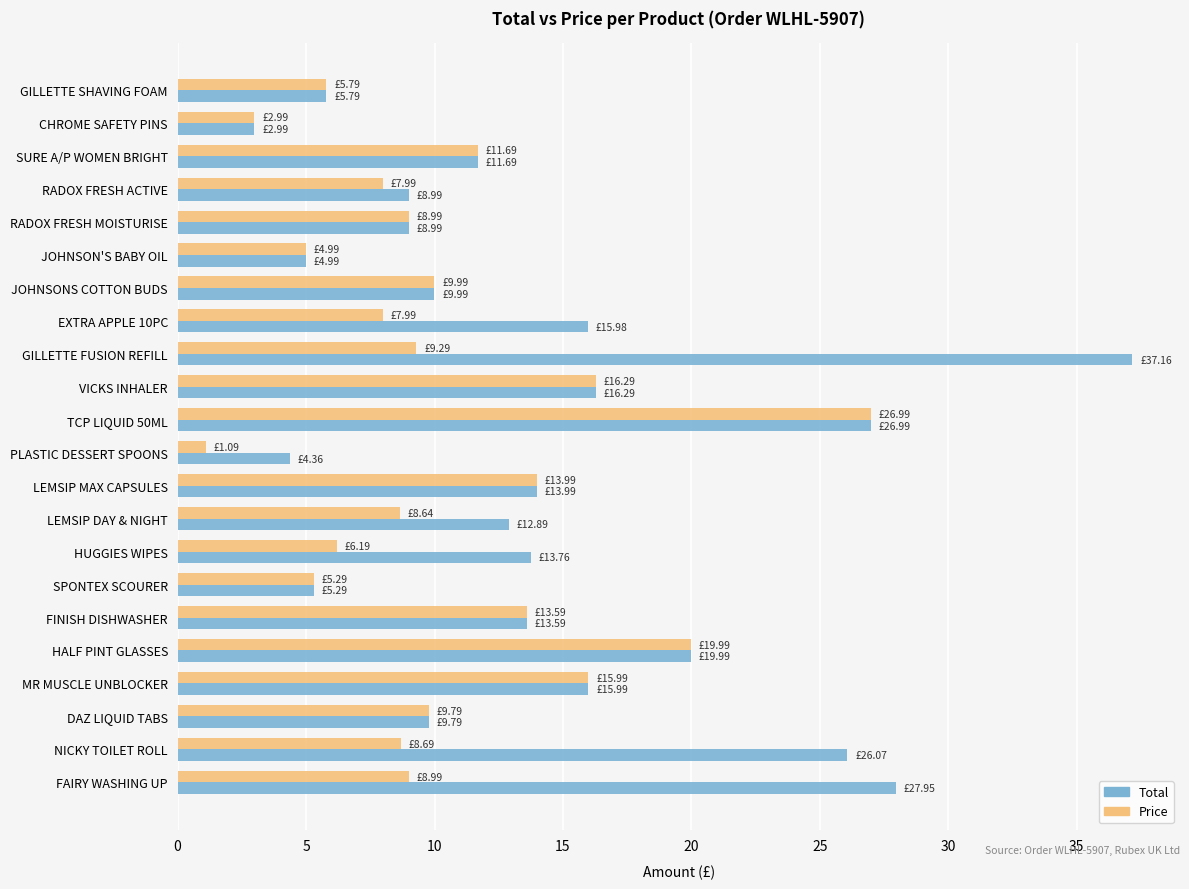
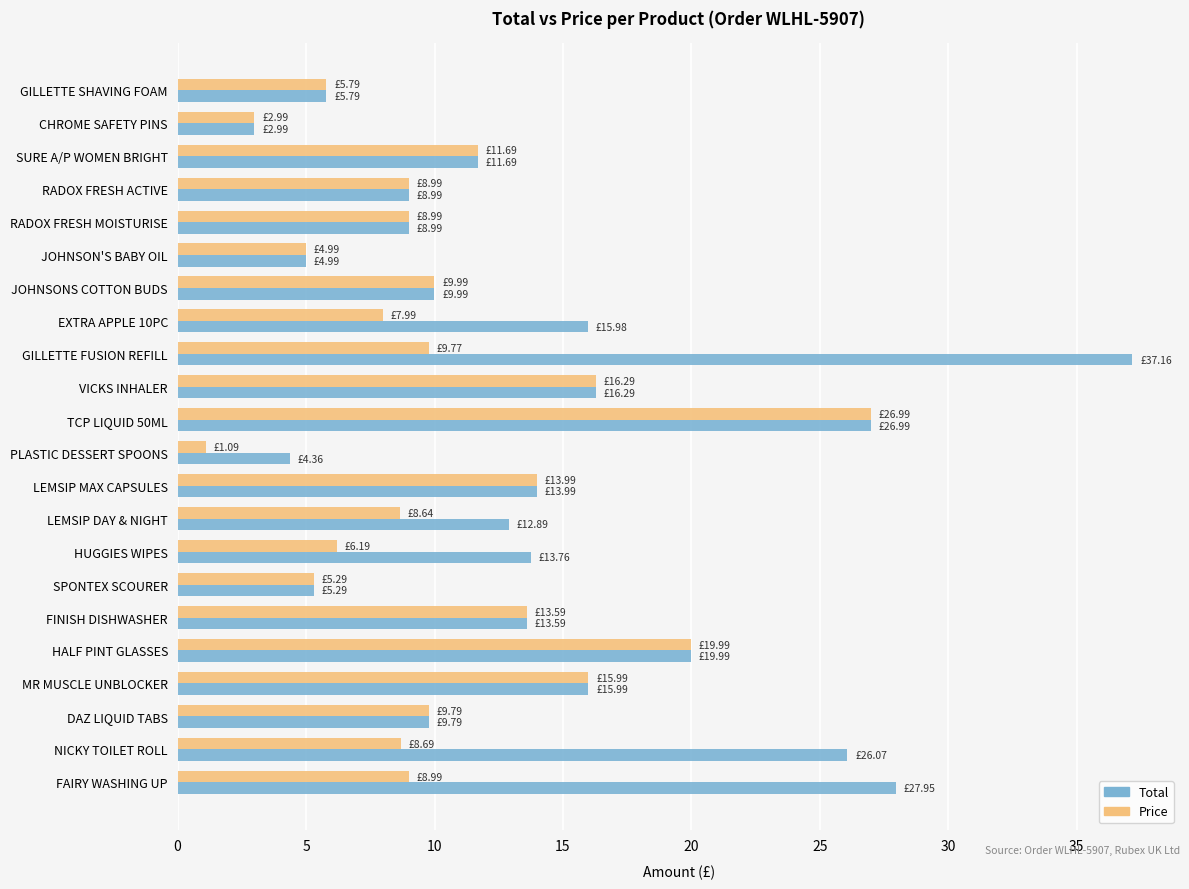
  {
    "Total": {
      "GILLETTE SHAVING FOAM": "£5.79",
      "CHROME SAFETY PINS": "£2.99",
      "SURE A/P WOMEN BRIGHT": "£11.69",
      "RADOX FRESH ACTIVE": "£8.99",
      "RADOX FRESH MOISTURISE": "£8.99",
      "JOHNSON'S BABY OIL": "£4.99",
      "JOHNSONS COTTON BUDS": "£9.99",
      "EXTRA APPLE 10PC": "£15.98",
      "GILLETTE FUSION REFILL": "£37.16",
      "VICKS INHALER": "£16.29",
      "TCP LIQUID 50ML": "£26.99",
      "PLASTIC DESSERT SPOONS": "£4.36",
      "LEMSIP MAX CAPSULES": "£13.99",
      "LEMSIP DAY & NIGHT": "£12.89",
      "HUGGIES WIPES": "£13.76",
      "SPONTEX SCOURER": "£5.29",
      "FINISH DISHWASHER": "£13.59",
      "HALF PINT GLASSES": "£19.99",
      "MR MUSCLE UNBLOCKER": "£15.99",
      "DAZ LIQUID TABS": "£9.79",
      "NICKY TOILET ROLL": "£26.07",
      "FAIRY WASHING UP": "£27.95"
    },
    "Price": {
      "GILLETTE SHAVING FOAM": "£5.79",
      "CHROME SAFETY PINS": "£2.99",
      "SURE A/P WOMEN BRIGHT": "£11.69",
-     "RADOX FRESH ACTIVE": "£7.99",
+     "RADOX FRESH ACTIVE": "£8.99",
      "RADOX FRESH MOISTURISE": "£8.99",
      "JOHNSON'S BABY OIL": "£4.99",
      "JOHNSONS COTTON BUDS": "£9.99",
      "EXTRA APPLE 10PC": "£7.99",
-     "GILLETTE FUSION REFILL": "£9.29",
+     "GILLETTE FUSION REFILL": "£9.77",
      "VICKS INHALER": "£16.29",
      "TCP LIQUID 50ML": "£26.99",
      "PLASTIC DESSERT SPOONS": "£1.09",
      "LEMSIP MAX CAPSULES": "£13.99",
      "LEMSIP DAY & NIGHT": "£8.64",
      "HUGGIES WIPES": "£6.19",
      "SPONTEX SCOURER": "£5.29",
      "FINISH DISHWASHER": "£13.59",
      "HALF PINT GLASSES": "£19.99",
      "MR MUSCLE UNBLOCKER": "£15.99",
      "DAZ LIQUID TABS": "£9.79",
      "NICKY TOILET ROLL": "£8.69",
      "FAIRY WASHING UP": "£8.99"
    }
  }
